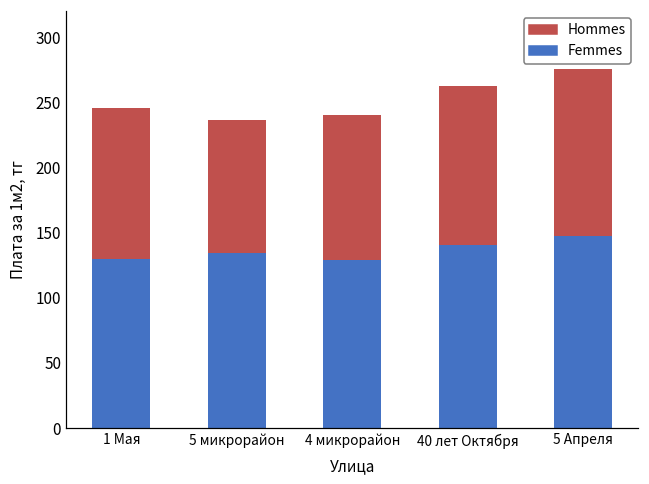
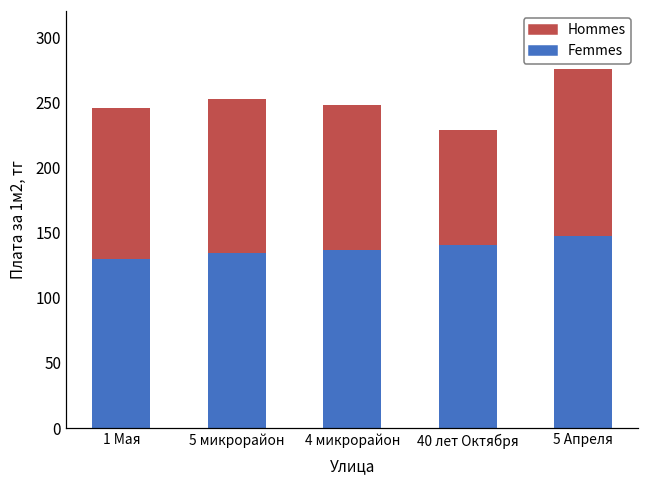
  {
    "Femmes": {
      "1 Мая": 130,
      "5 микрорайон": 134,
-     "4 микрорайон": 129,
+     "4 микрорайон": 137,
      "40 лет Октября": 140,
      "5 Апреля": 147
    },
    "Hommes": {
      "1 Мая": 116,
-     "5 микрорайон": 102,
+     "5 микрорайон": 118,
      "4 микрорайон": 111,
-     "40 лет Октября": 122,
+     "40 лет Октября": 88,
      "5 Апреля": 129
    }
  }
